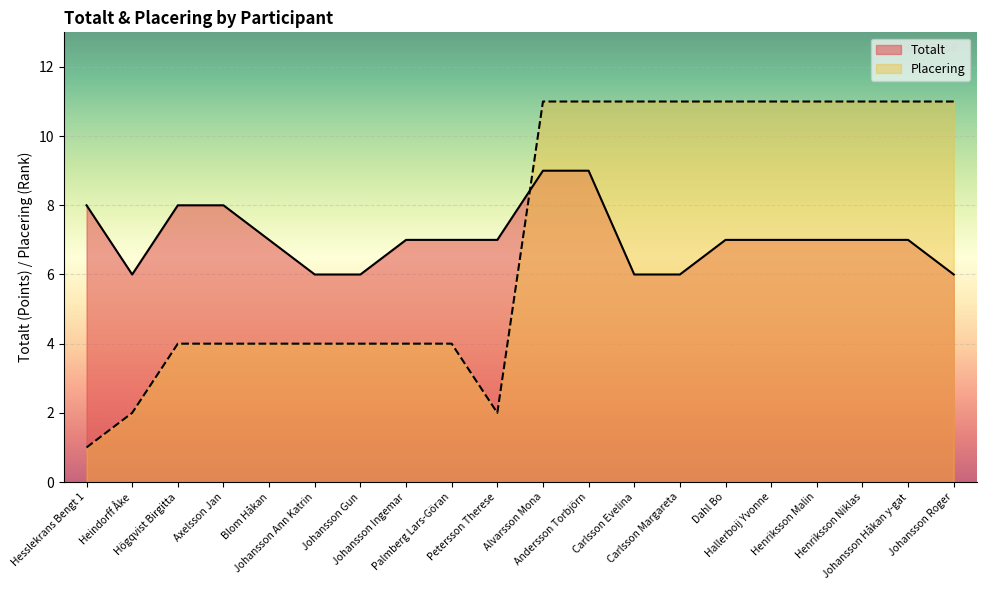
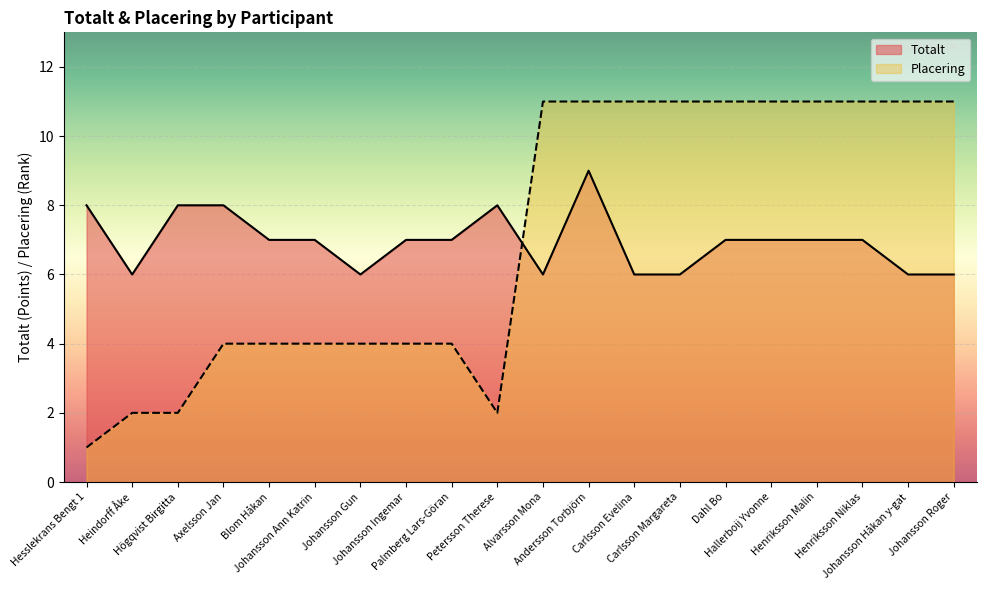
  {
    "Totalt": {
      "Hesslekrans Bengt 1": 8,
      "Heindorff Åke": 6,
      "Högqvist Birgitta": 8,
      "Axelsson Jan": 8,
      "Blom Håkan": 7,
-     "Johansson Ann Katrin": 6,
+     "Johansson Ann Katrin": 7,
      "Johansson Gun": 6,
      "Johansson Ingemar": 7,
      "Palmberg Lars-Göran": 7,
-     "Petersson Therese": 7,
-     "Alvarsson Mona": 9,
+     "Petersson Therese": 8,
+     "Alvarsson Mona": 6,
      "Andersson Torbjörn": 9,
      "Carlsson Evelina": 6,
      "Carlsson Margareta": 6,
      "Dahl Bo": 7,
      "Hallerboij Yvonne": 7,
      "Henriksson Malin": 7,
      "Henriksson Niklas": 7,
-     "Johansson Håkan y-gat": 7,
+     "Johansson Håkan y-gat": 6,
      "Johansson Roger": 6
    },
    "Placering": {
      "Hesslekrans Bengt 1": 1,
      "Heindorff Åke": 2,
-     "Högqvist Birgitta": 4,
+     "Högqvist Birgitta": 2,
      "Axelsson Jan": 4,
      "Blom Håkan": 4,
      "Johansson Ann Katrin": 4,
      "Johansson Gun": 4,
      "Johansson Ingemar": 4,
      "Palmberg Lars-Göran": 4,
      "Petersson Therese": 2,
      "Alvarsson Mona": 11,
      "Andersson Torbjörn": 11,
      "Carlsson Evelina": 11,
      "Carlsson Margareta": 11,
      "Dahl Bo": 11,
      "Hallerboij Yvonne": 11,
      "Henriksson Malin": 11,
      "Henriksson Niklas": 11,
      "Johansson Håkan y-gat": 11,
      "Johansson Roger": 11
    }
  }
